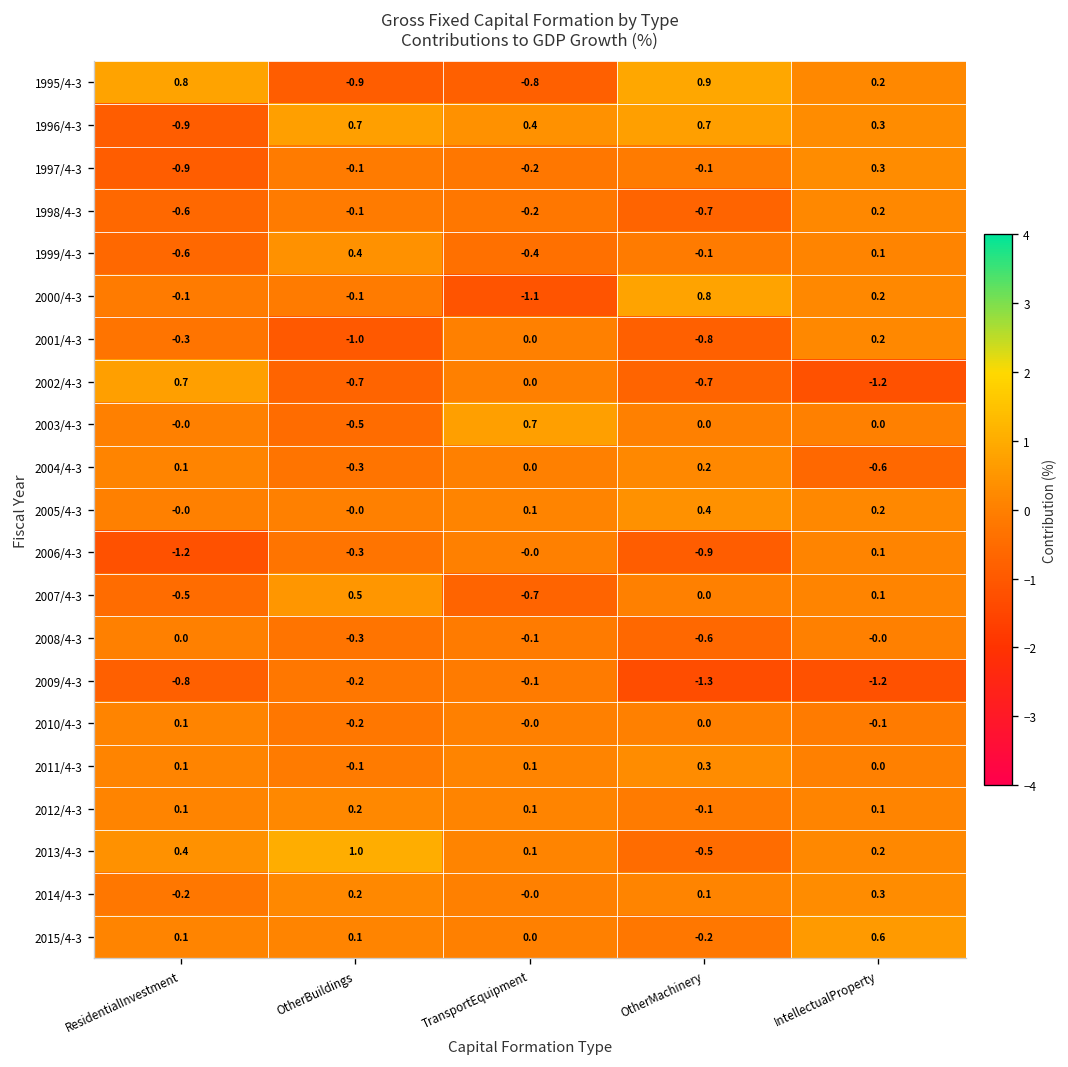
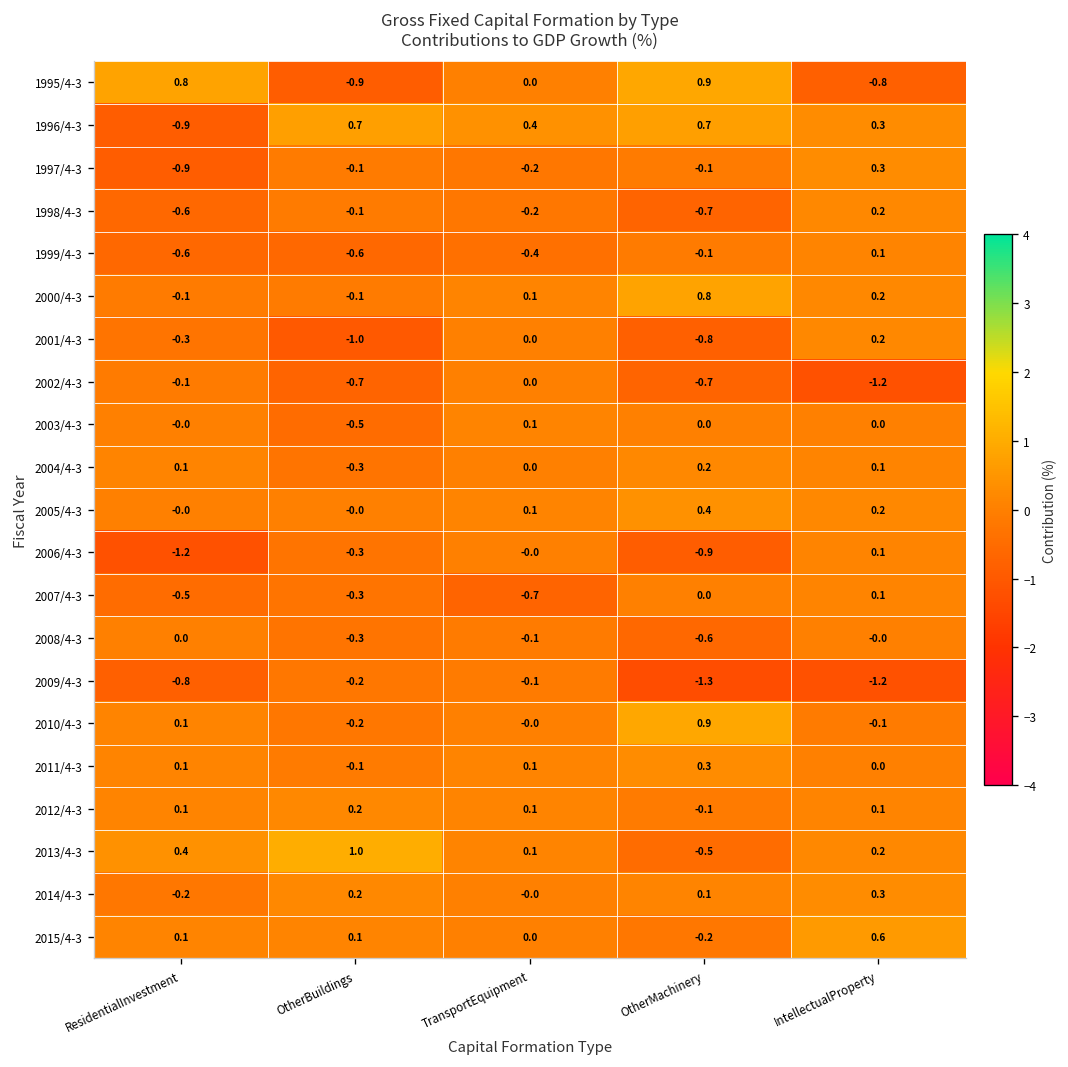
  {
    "1995/4-3": {
      "ResidentialInvestment": 0.8,
      "OtherBuildings": -0.9,
-     "TransportEquipment": -0.8,
+     "TransportEquipment": 0.0,
      "OtherMachinery": 0.9,
-     "IntellectualProperty": 0.2
+     "IntellectualProperty": -0.8
    },
    "1996/4-3": {
      "ResidentialInvestment": -0.9,
      "OtherBuildings": 0.7,
      "TransportEquipment": 0.4,
      "OtherMachinery": 0.7,
      "IntellectualProperty": 0.3
    },
    "1997/4-3": {
      "ResidentialInvestment": -0.9,
      "OtherBuildings": -0.1,
      "TransportEquipment": -0.2,
      "OtherMachinery": -0.1,
      "IntellectualProperty": 0.3
    },
    "1998/4-3": {
      "ResidentialInvestment": -0.6,
      "OtherBuildings": -0.1,
      "TransportEquipment": -0.2,
      "OtherMachinery": -0.7,
      "IntellectualProperty": 0.2
    },
    "1999/4-3": {
      "ResidentialInvestment": -0.6,
-     "OtherBuildings": 0.4,
+     "OtherBuildings": -0.6,
      "TransportEquipment": -0.4,
      "OtherMachinery": -0.1,
      "IntellectualProperty": 0.1
    },
    "2000/4-3": {
      "ResidentialInvestment": -0.1,
      "OtherBuildings": -0.1,
-     "TransportEquipment": -1.1,
+     "TransportEquipment": 0.1,
      "OtherMachinery": 0.8,
      "IntellectualProperty": 0.2
    },
    "2001/4-3": {
      "ResidentialInvestment": -0.3,
      "OtherBuildings": -1.0,
      "TransportEquipment": 0.0,
      "OtherMachinery": -0.8,
      "IntellectualProperty": 0.2
    },
    "2002/4-3": {
-     "ResidentialInvestment": 0.7,
+     "ResidentialInvestment": -0.1,
      "OtherBuildings": -0.7,
      "TransportEquipment": 0.0,
      "OtherMachinery": -0.7,
      "IntellectualProperty": -1.2
    },
    "2003/4-3": {
      "ResidentialInvestment": -0.0,
      "OtherBuildings": -0.5,
-     "TransportEquipment": 0.7,
+     "TransportEquipment": 0.1,
      "OtherMachinery": 0.0,
      "IntellectualProperty": 0.0
    },
    "2004/4-3": {
      "ResidentialInvestment": 0.1,
      "OtherBuildings": -0.3,
      "TransportEquipment": 0.0,
      "OtherMachinery": 0.2,
-     "IntellectualProperty": -0.6
+     "IntellectualProperty": 0.1
    },
    "2005/4-3": {
      "ResidentialInvestment": -0.0,
      "OtherBuildings": -0.0,
      "TransportEquipment": 0.1,
      "OtherMachinery": 0.4,
      "IntellectualProperty": 0.2
    },
    "2006/4-3": {
      "ResidentialInvestment": -1.2,
      "OtherBuildings": -0.3,
      "TransportEquipment": -0.0,
      "OtherMachinery": -0.9,
      "IntellectualProperty": 0.1
    },
    "2007/4-3": {
      "ResidentialInvestment": -0.5,
-     "OtherBuildings": 0.5,
+     "OtherBuildings": -0.3,
      "TransportEquipment": -0.7,
      "OtherMachinery": 0.0,
      "IntellectualProperty": 0.1
    },
    "2008/4-3": {
      "ResidentialInvestment": 0.0,
      "OtherBuildings": -0.3,
      "TransportEquipment": -0.1,
      "OtherMachinery": -0.6,
      "IntellectualProperty": -0.0
    },
    "2009/4-3": {
      "ResidentialInvestment": -0.8,
      "OtherBuildings": -0.2,
      "TransportEquipment": -0.1,
      "OtherMachinery": -1.3,
      "IntellectualProperty": -1.2
    },
    "2010/4-3": {
      "ResidentialInvestment": 0.1,
      "OtherBuildings": -0.2,
      "TransportEquipment": -0.0,
-     "OtherMachinery": 0.0,
+     "OtherMachinery": 0.9,
      "IntellectualProperty": -0.1
    },
    "2011/4-3": {
      "ResidentialInvestment": 0.1,
      "OtherBuildings": -0.1,
      "TransportEquipment": 0.1,
      "OtherMachinery": 0.3,
      "IntellectualProperty": 0.0
    },
    "2012/4-3": {
      "ResidentialInvestment": 0.1,
      "OtherBuildings": 0.2,
      "TransportEquipment": 0.1,
      "OtherMachinery": -0.1,
      "IntellectualProperty": 0.1
    },
    "2013/4-3": {
      "ResidentialInvestment": 0.4,
      "OtherBuildings": 1.0,
      "TransportEquipment": 0.1,
      "OtherMachinery": -0.5,
      "IntellectualProperty": 0.2
    },
    "2014/4-3": {
      "ResidentialInvestment": -0.2,
      "OtherBuildings": 0.2,
      "TransportEquipment": -0.0,
      "OtherMachinery": 0.1,
      "IntellectualProperty": 0.3
    },
    "2015/4-3": {
      "ResidentialInvestment": 0.1,
      "OtherBuildings": 0.1,
      "TransportEquipment": 0.0,
      "OtherMachinery": -0.2,
      "IntellectualProperty": 0.6
    }
  }
